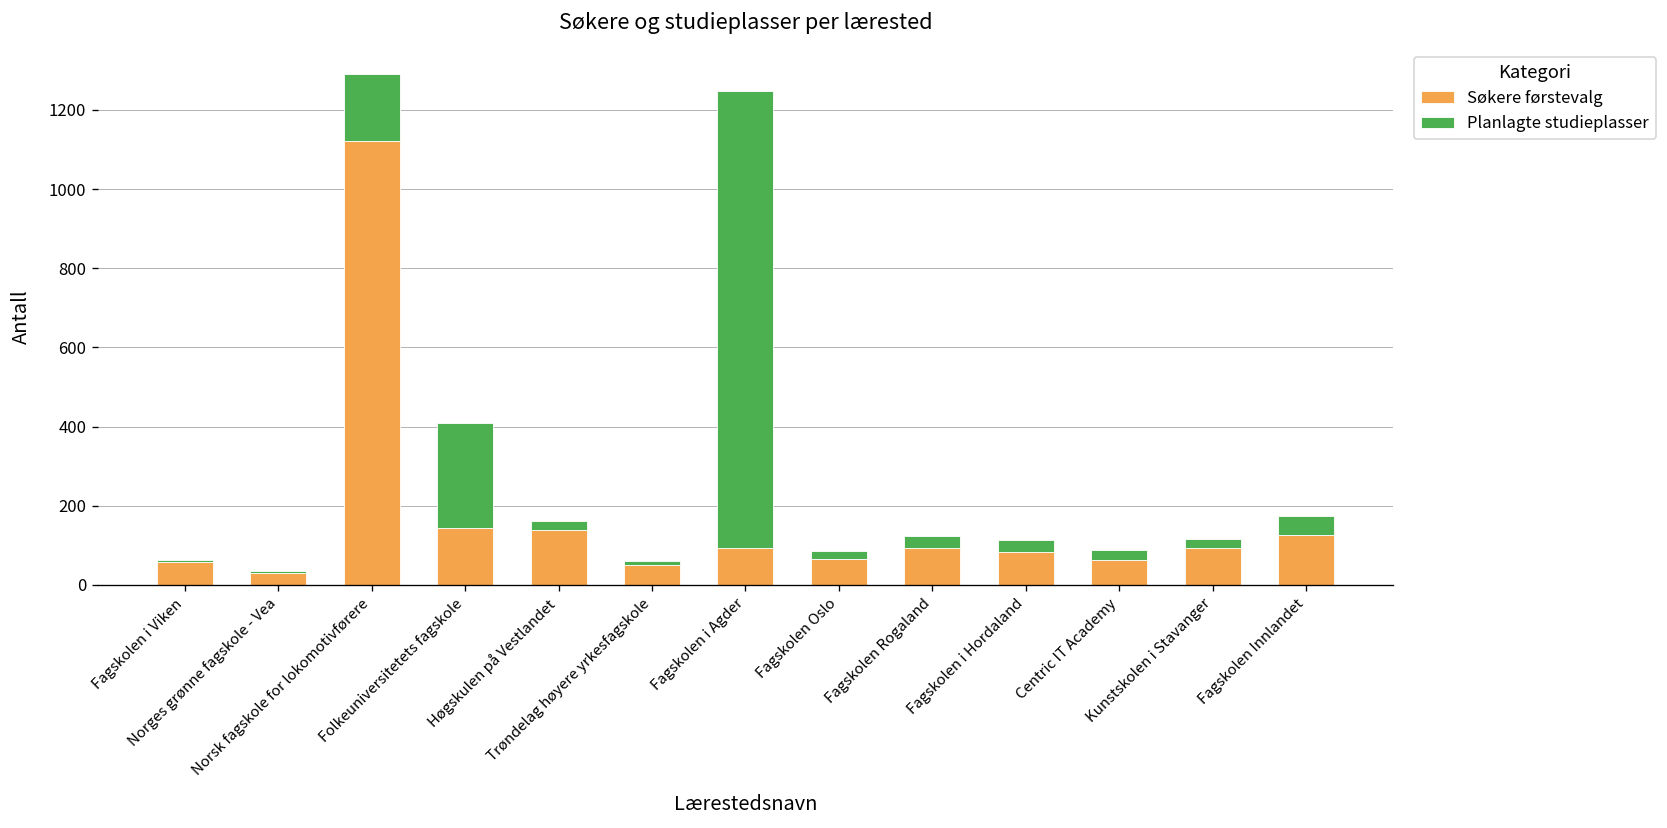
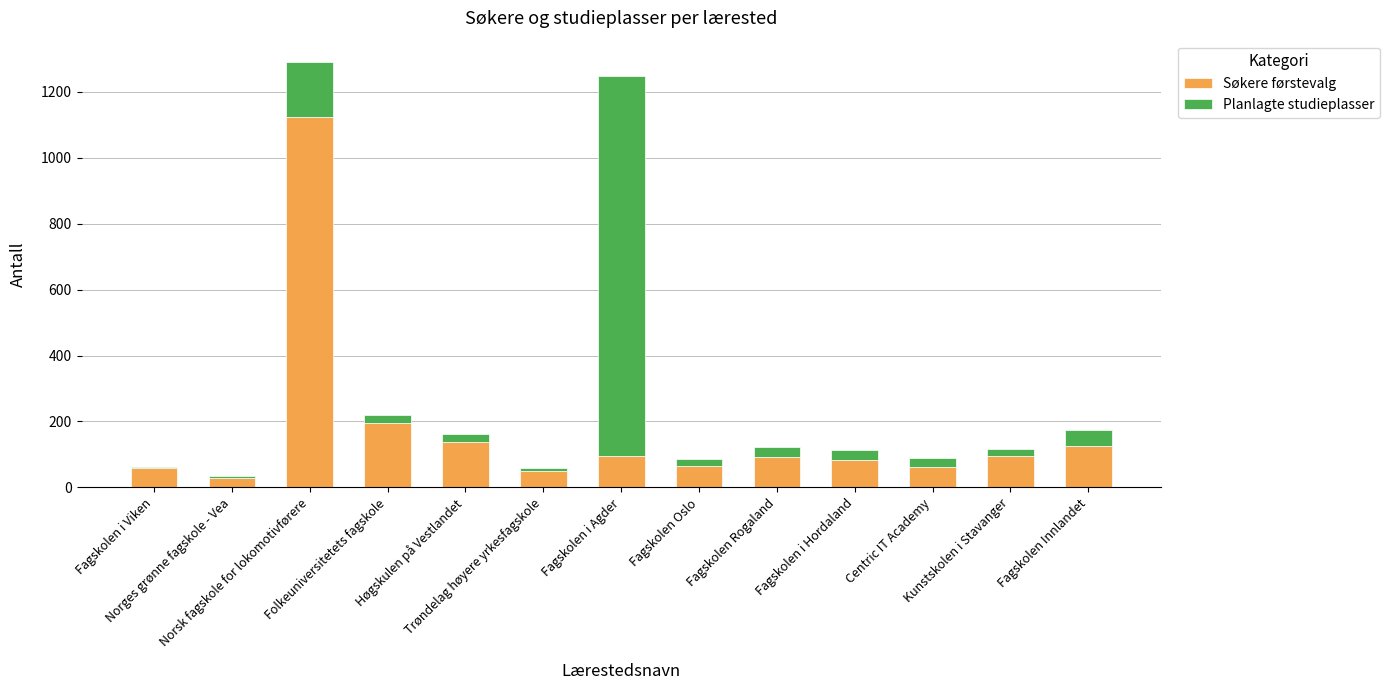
  {
    "Søkere førstevalg": {
      "Fagskolen i Viken": 60,
      "Norges grønne fagskole - Vea": 30,
      "Norsk fagskole for lokomotivførere": 1120,
-     "Folkeuniversitetets fagskole": 140,
+     "Folkeuniversitetets fagskole": 200,
      "Høgskulen på Vestlandet": 140,
      "Trøndelag høyere yrkesfagskole": 50,
      "Fagskolen i Agder": 90,
      "Fagskolen Oslo": 70,
      "Fagskolen Rogaland": 90,
      "Fagskolen i Hordaland": 80,
      "Centric IT Academy": 60,
      "Kunstskolen i Stavanger": 90,
      "Fagskolen Innlandet": 130
    },
    "Planlagte studieplasser": {
      "Norsk fagskole for lokomotivførere": 170,
-     "Folkeuniversitetets fagskole": 270,
+     "Folkeuniversitetets fagskole": 30,
      "Høgskulen på Vestlandet": 20,
      "Trøndelag høyere yrkesfagskole": 10,
      "Fagskolen i Agder": 1150,
      "Fagskolen Oslo": 20,
      "Fagskolen Rogaland": 30,
      "Fagskolen i Hordaland": 30,
      "Centric IT Academy": 30,
      "Kunstskolen i Stavanger": 20,
      "Fagskolen Innlandet": 50
    }
  }
